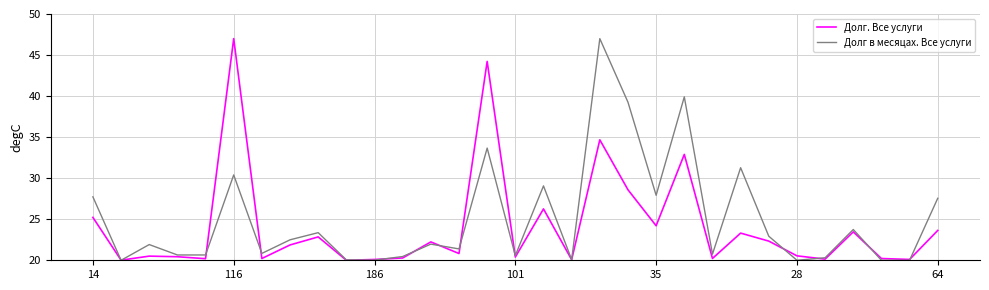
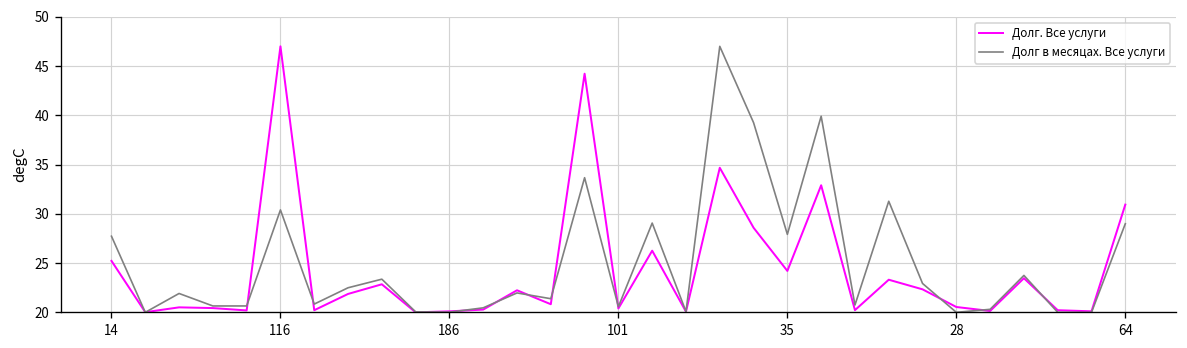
  {
    "Долг. Все услуги": {
      "116": 47,
      "35": 24,
-     "64": 24
+     "64": 31
    },
    "Долг в месяцах. Все услуги": {
      "116": 30,
      "35": 28,
-     "64": 28
+     "64": 29
    }
  }
